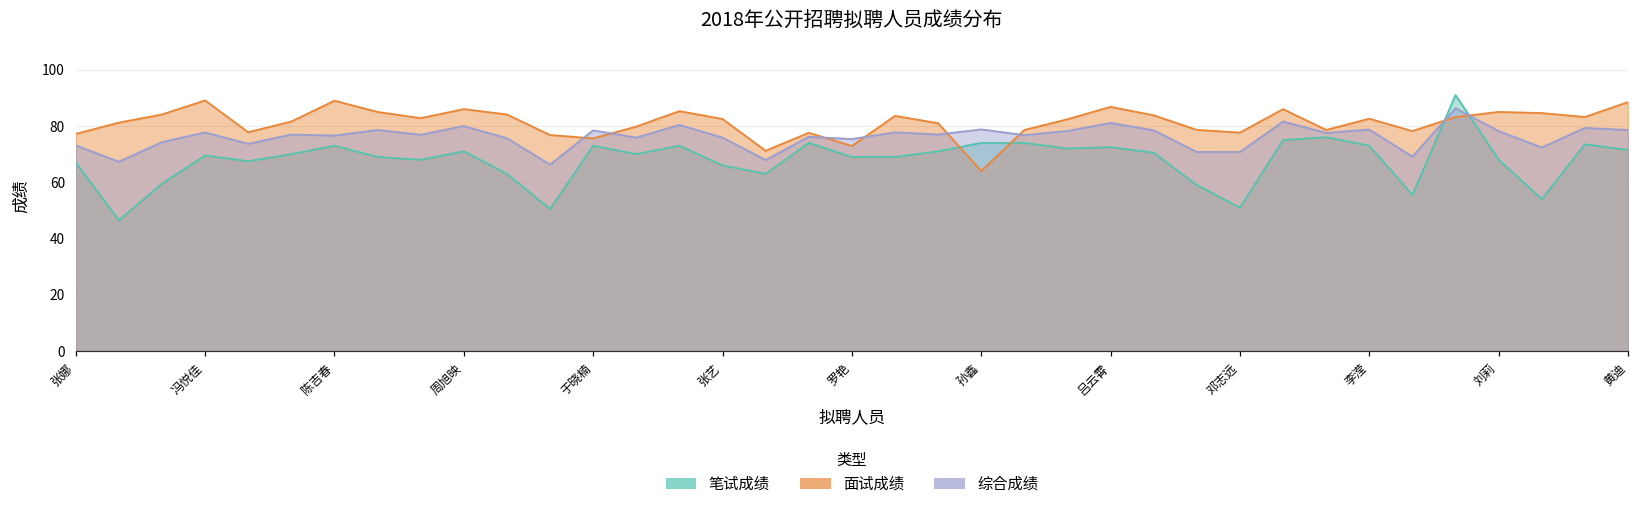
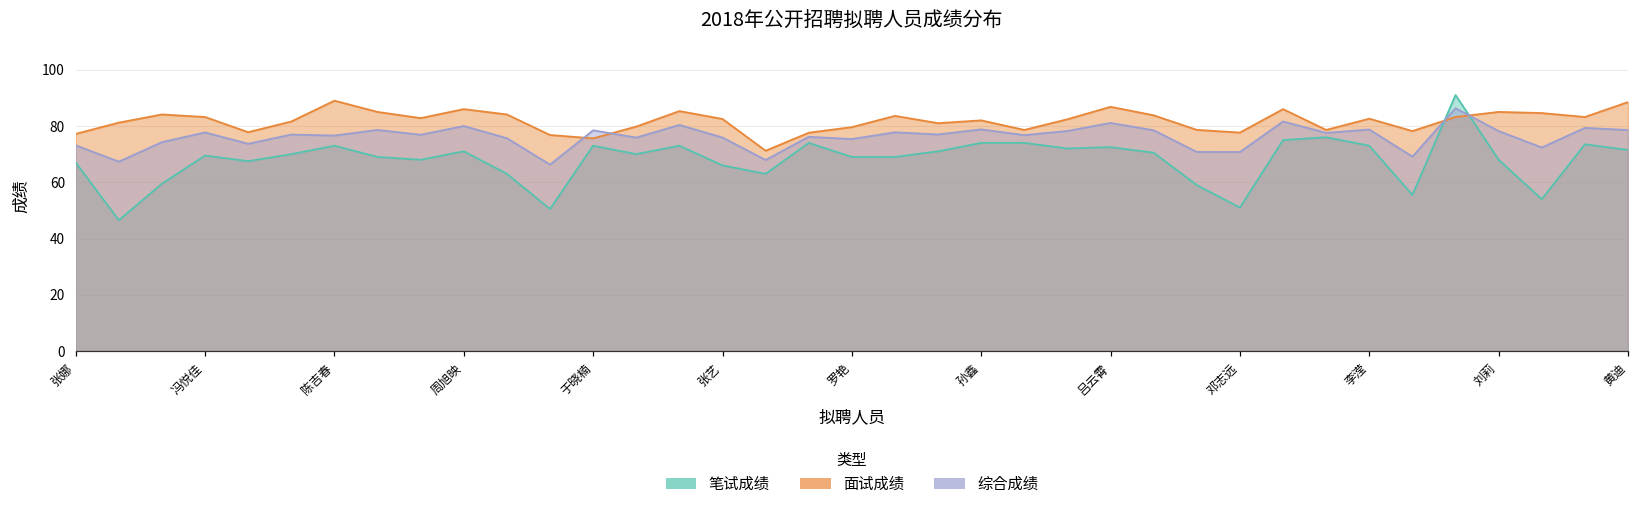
  {
    "面试成绩": {
      "张娜": 77,
-     "冯悦佳": 89,
+     "冯悦佳": 83,
      "陈吉春": 89,
      "周旭映": 86,
      "于晓楠": 76,
      "张艺": 83,
-     "罗艳": 73,
-     "孙鑫": 64,
+     "罗艳": 80,
+     "孙鑫": 82,
      "吕云霄": 87,
      "邓志远": 78,
      "李滢": 83,
      "刘莉": 85,
      "黄迪": 89
    }
  }
